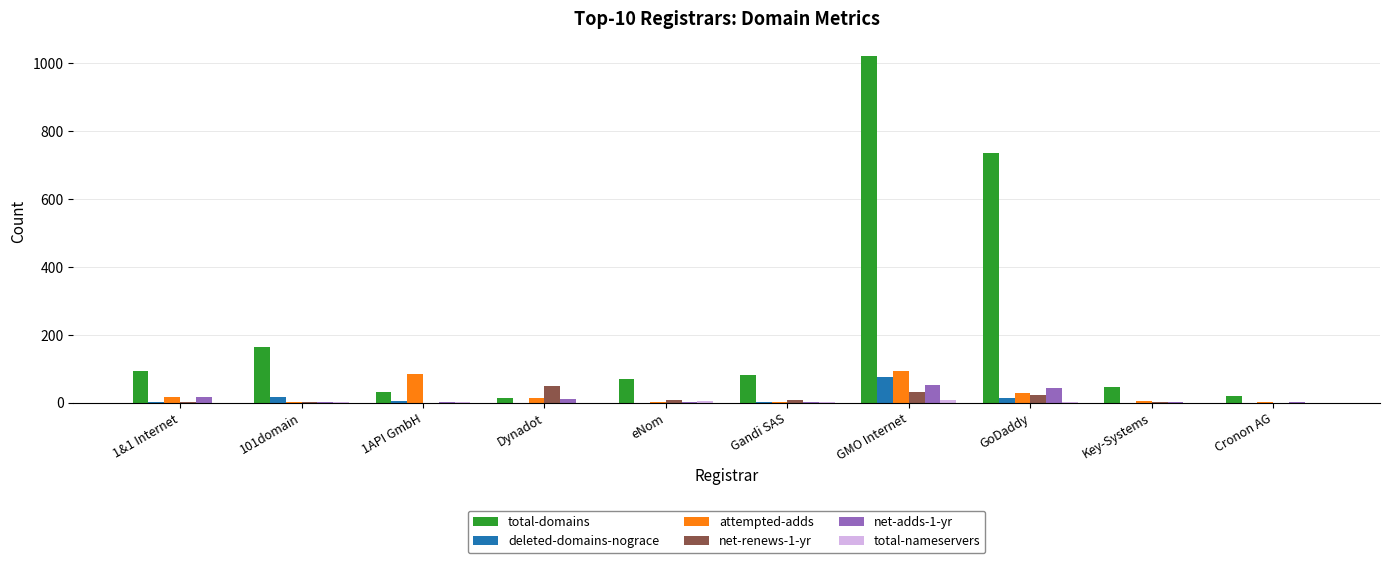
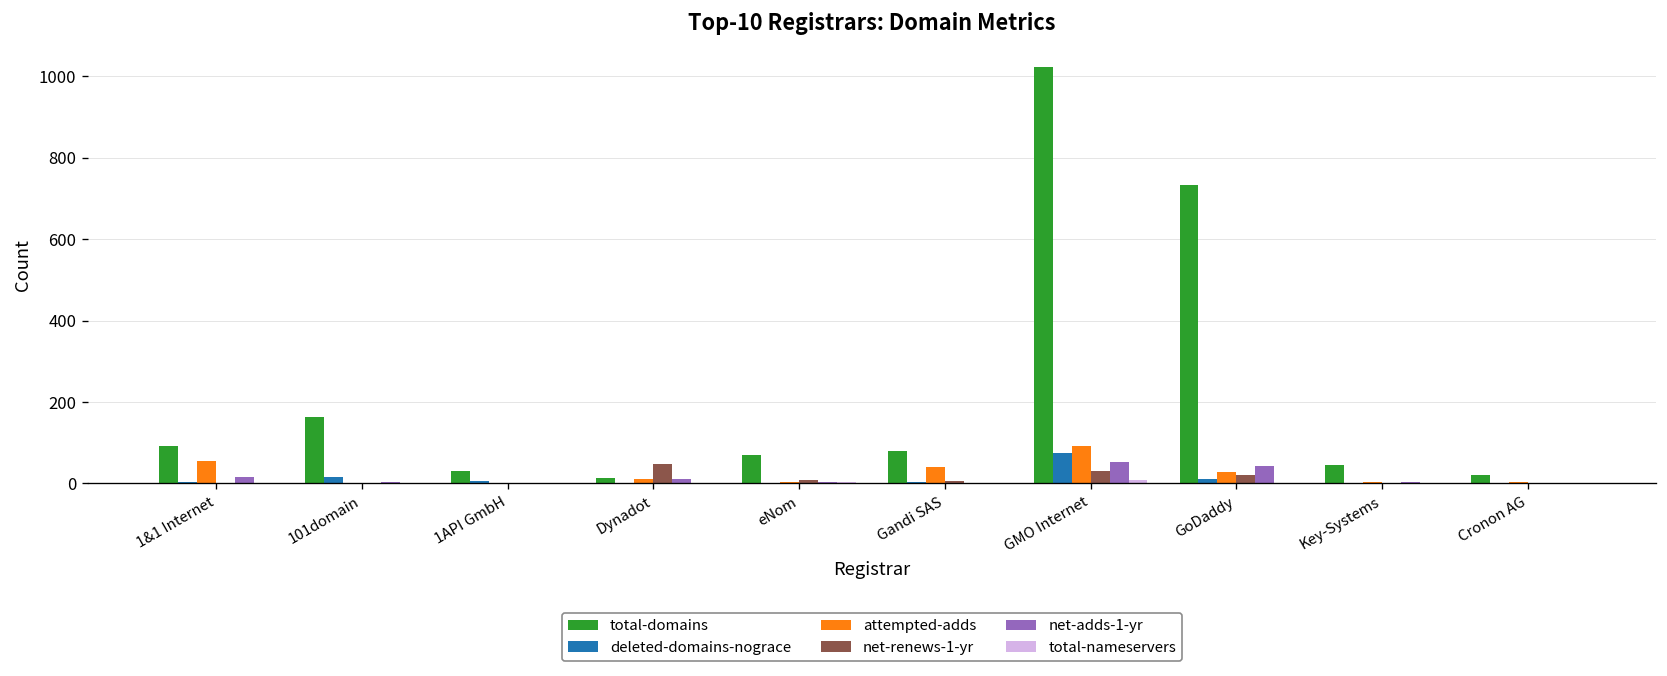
  {
    "total-domains": {
      "1&1 Internet": 90,
      "101domain": 160,
      "1API GmbH": 30,
      "Dynadot": 10,
      "eNom": 70,
      "Gandi SAS": 80,
      "GMO Internet": 1020,
      "GoDaddy": 730,
      "Key-Systems": 50,
      "Cronon AG": 20
    },
    "deleted-domains-nograce": {
      "101domain": 20,
      "Dynadot": 0,
      "eNom": 0,
      "GMO Internet": 80,
      "GoDaddy": 10,
      "Key-Systems": 0,
      "Cronon AG": 0
    },
    "attempted-adds": {
-     "1&1 Internet": 20,
-     "1API GmbH": 80,
+     "1&1 Internet": 60,
+     "1API GmbH": 0,
      "Dynadot": 10,
-     "Gandi SAS": 0,
+     "Gandi SAS": 40,
      "GMO Internet": 90,
      "GoDaddy": 30
    },
    "net-renews-1-yr": {
      "1API GmbH": 0,
      "Dynadot": 50,
      "eNom": 10,
      "GMO Internet": 30,
      "GoDaddy": 20,
      "Cronon AG": 0
    },
    "net-adds-1-yr": {
      "1&1 Internet": 20,
      "Dynadot": 10,
      "GMO Internet": 50,
      "GoDaddy": 40
    },
    "total-nameservers": {
      "1&1 Internet": 0,
      "Dynadot": 0,
      "GMO Internet": 10,
      "Key-Systems": 0,
      "Cronon AG": 0
    }
  }
